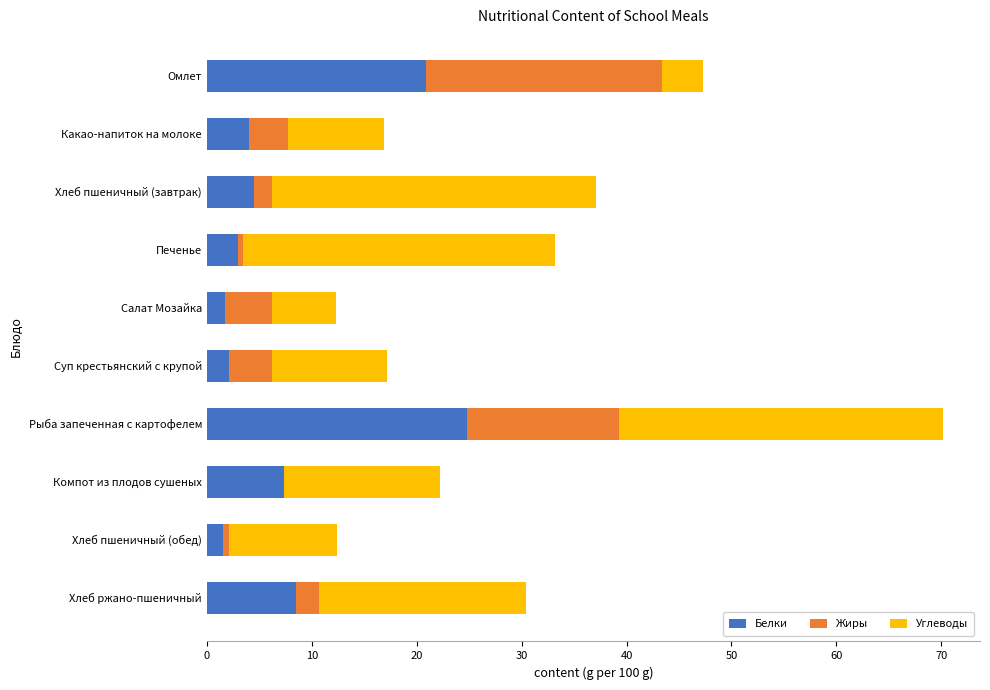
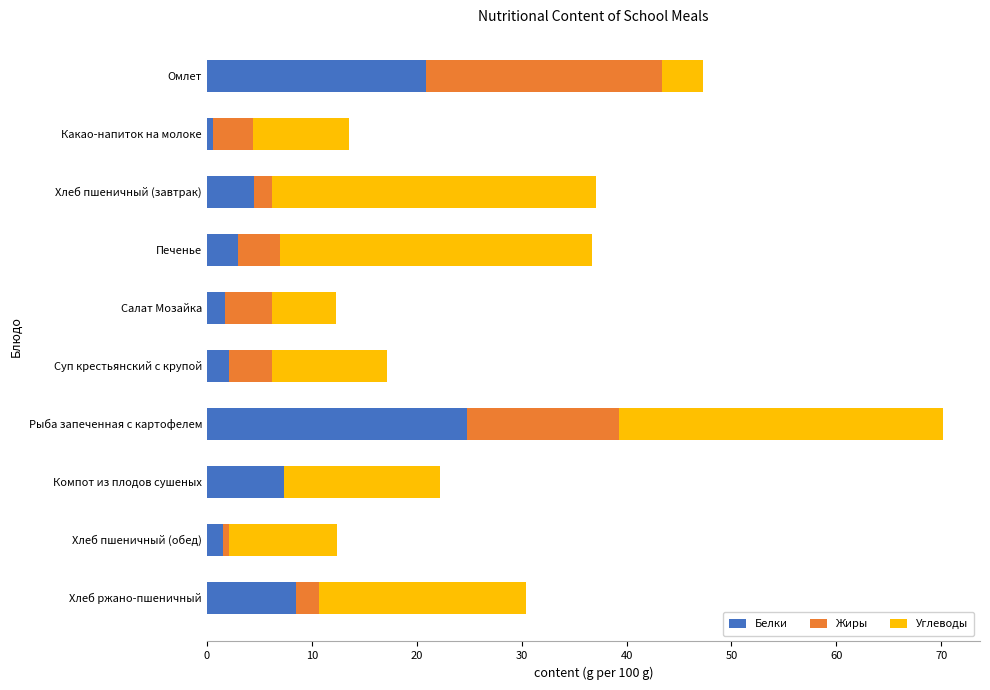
  {
    "Белки": {
      "Омлет": 20.9,
-     "Какао-напиток на молоке": 4.0,
+     "Какао-напиток на молоке": 0.6,
      "Хлеб пшеничный (завтрак)": 4.5,
      "Печенье": 3.0,
      "Салат Мозайка": 1.7,
      "Суп крестьянский с крупой": 2.1,
      "Рыба запеченная с картофелем": 24.8,
      "Компот из плодов сушеных": 7.3,
      "Хлеб пшеничный (обед)": 1.5,
      "Хлеб ржано-пшеничный": 8.5
    },
    "Жиры": {
      "Омлет": 22.5,
      "Какао-напиток на молоке": 3.8,
      "Хлеб пшеничный (завтрак)": 1.7,
-     "Печенье": 0.4,
+     "Печенье": 3.9,
      "Салат Мозайка": 4.4,
      "Суп крестьянский с крупой": 4.1,
      "Рыба запеченная с картофелем": 14.5,
      "Хлеб пшеничный (обед)": 0.6,
      "Хлеб ржано-пшеничный": 2.2
    },
    "Углеводы": {
      "Омлет": 3.9,
      "Какао-напиток на молоке": 9.1,
      "Хлеб пшеничный (завтрак)": 30.8,
      "Печенье": 29.8,
      "Салат Мозайка": 6.1,
      "Суп крестьянский с крупой": 11.0,
      "Рыба запеченная с картофелем": 30.9,
      "Компот из плодов сушеных": 14.8,
      "Хлеб пшеничный (обед)": 10.3,
      "Хлеб ржано-пшеничный": 19.8
    }
  }
